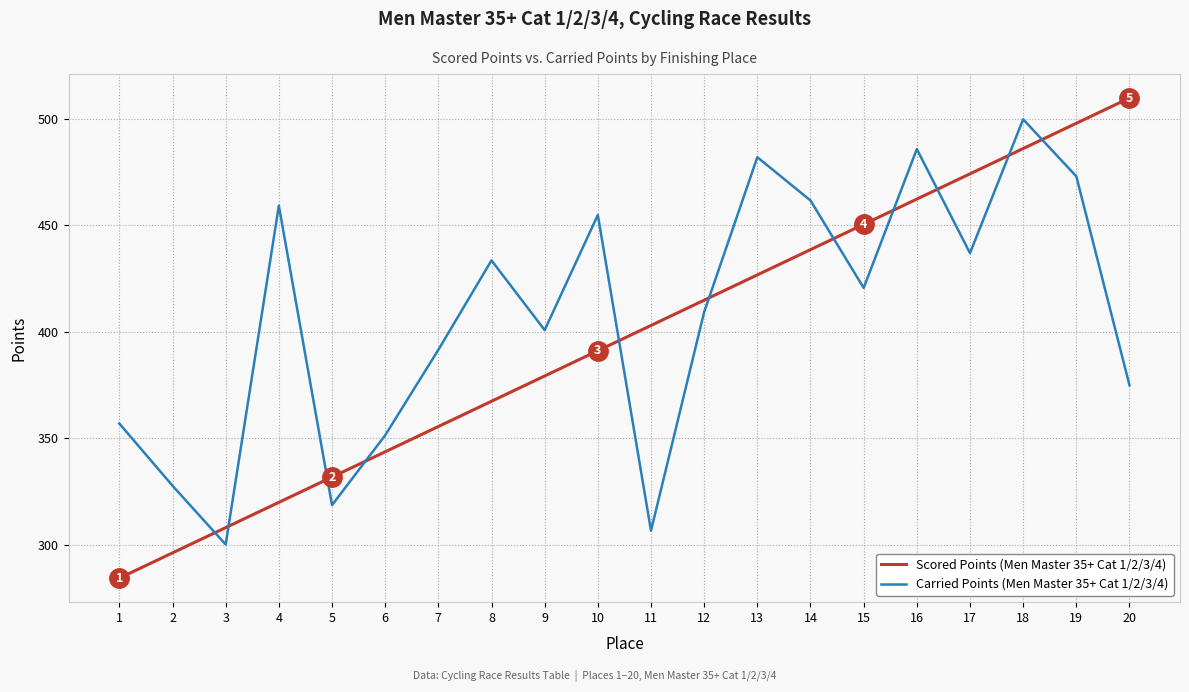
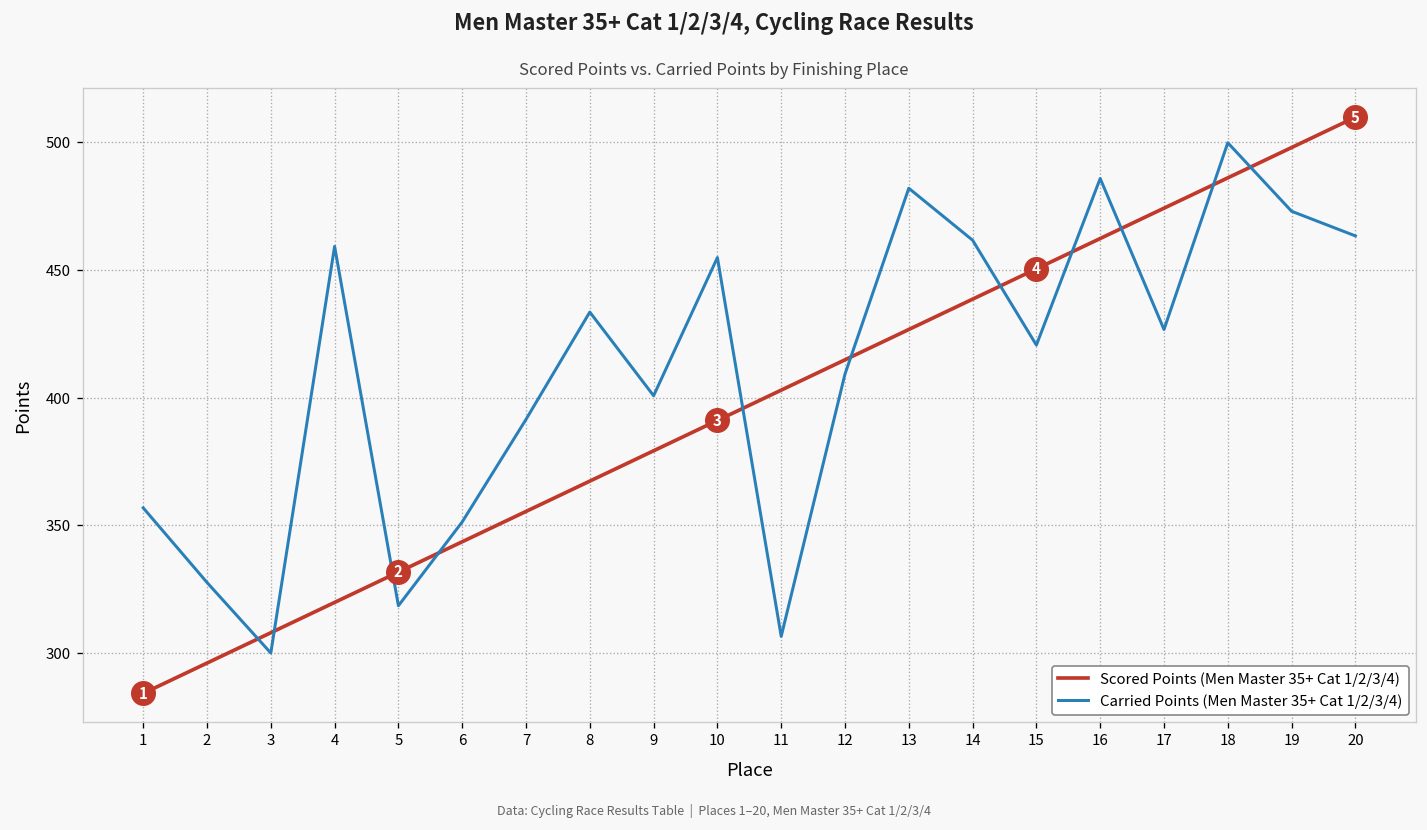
  {
    "Carried Points (Men Master 35+ Cat 1/2/3/4)": {
      "1": 357,
      "2": 328,
      "3": 300,
      "4": 459,
      "5": 319,
      "6": 351,
      "7": 392,
      "8": 434,
      "9": 401,
      "10": 455,
      "11": 307,
      "12": 409,
      "13": 482,
      "14": 462,
      "15": 421,
      "16": 486,
-     "17": 437,
+     "17": 427,
      "18": 500,
      "19": 473,
-     "20": 375
+     "20": 463
    }
  }
